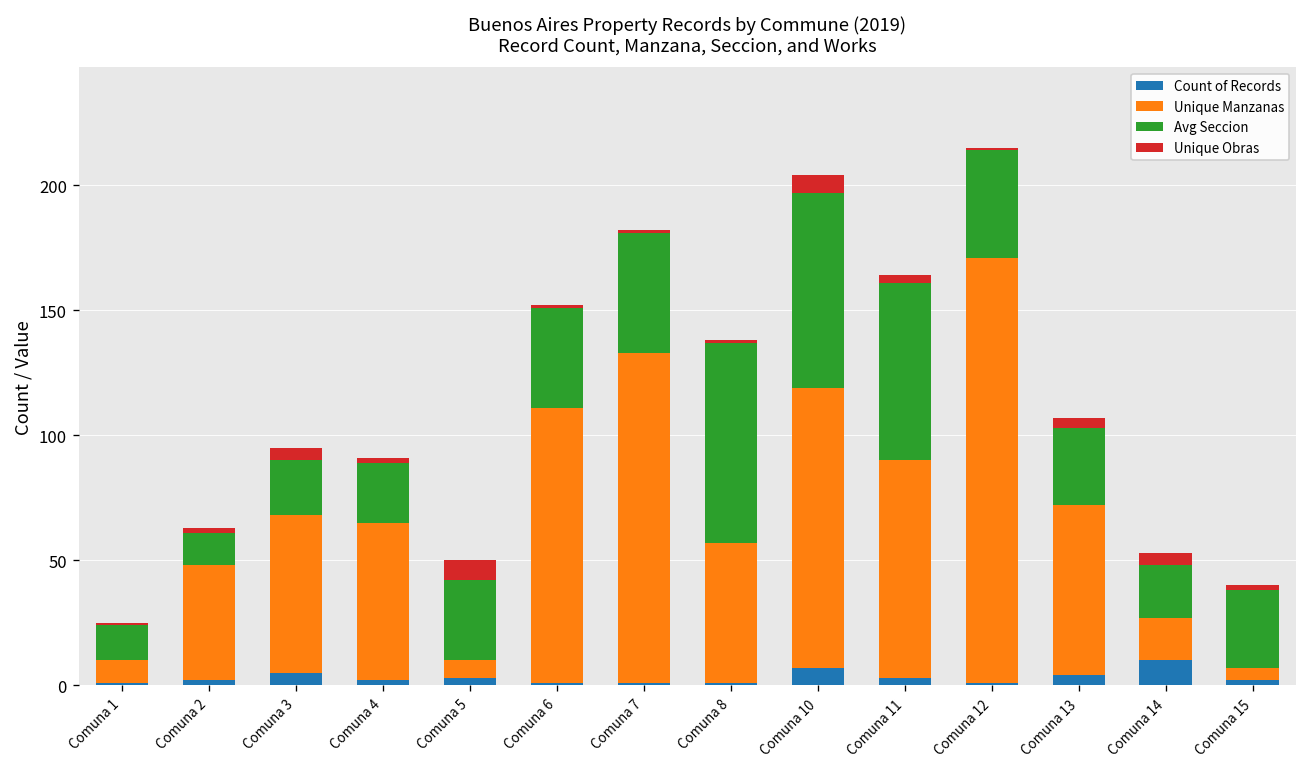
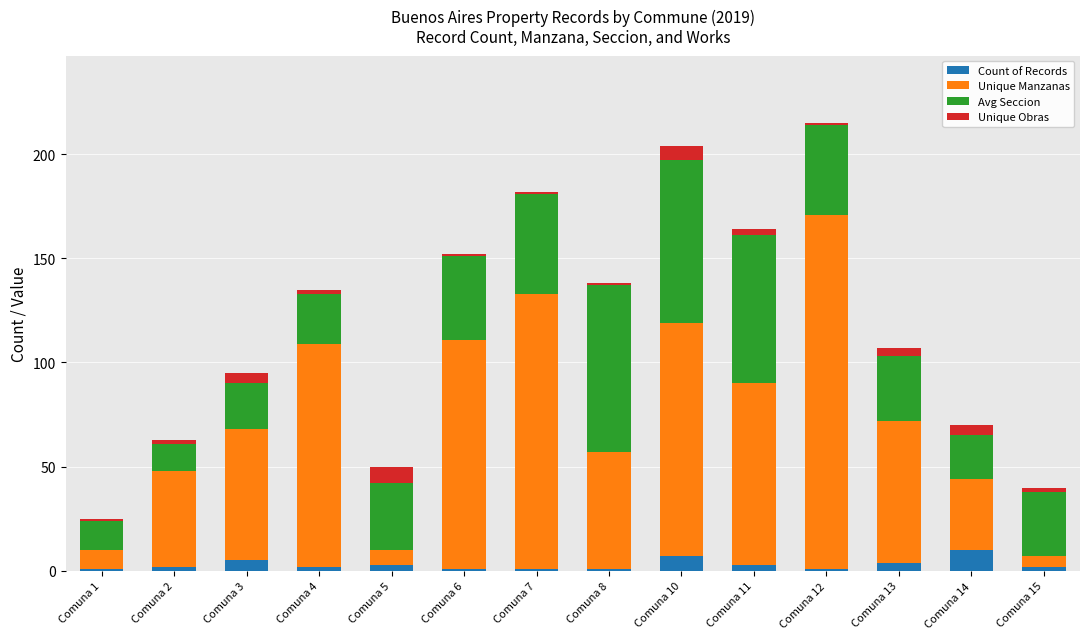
  {
    "Count of Records": {
      "Comuna 2": 2,
      "Comuna 3": 5,
      "Comuna 4": 2,
      "Comuna 5": 3,
      "Comuna 10": 7,
      "Comuna 11": 3,
      "Comuna 13": 4,
      "Comuna 14": 10,
      "Comuna 15": 2
    },
    "Unique Manzanas": {
      "Comuna 1": 9,
      "Comuna 2": 46,
      "Comuna 3": 63,
-     "Comuna 4": 63,
+     "Comuna 4": 107,
      "Comuna 5": 7,
      "Comuna 6": 110,
      "Comuna 7": 132,
      "Comuna 8": 56,
      "Comuna 10": 112,
      "Comuna 11": 87,
      "Comuna 12": 170,
      "Comuna 13": 68,
-     "Comuna 14": 17,
+     "Comuna 14": 34,
      "Comuna 15": 5
    },
    "Avg Seccion": {
      "Comuna 1": 14,
      "Comuna 2": 13,
      "Comuna 3": 22,
      "Comuna 4": 24,
      "Comuna 5": 32,
      "Comuna 6": 40,
      "Comuna 7": 48,
      "Comuna 8": 80,
      "Comuna 10": 78,
      "Comuna 11": 71,
      "Comuna 12": 43,
      "Comuna 13": 31,
      "Comuna 14": 21,
      "Comuna 15": 31
    },
    "Unique Obras": {
      "Comuna 2": 2,
      "Comuna 3": 5,
      "Comuna 4": 2,
      "Comuna 5": 8,
      "Comuna 10": 7,
      "Comuna 11": 3,
      "Comuna 13": 4,
      "Comuna 14": 5,
      "Comuna 15": 2
    }
  }
